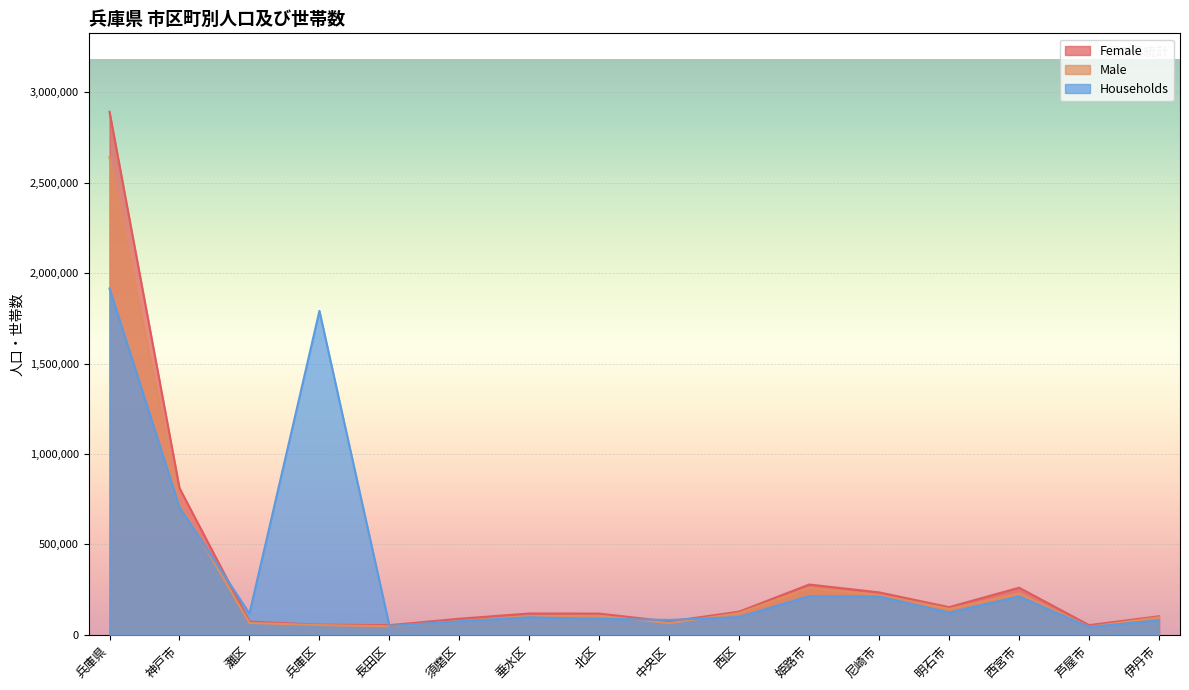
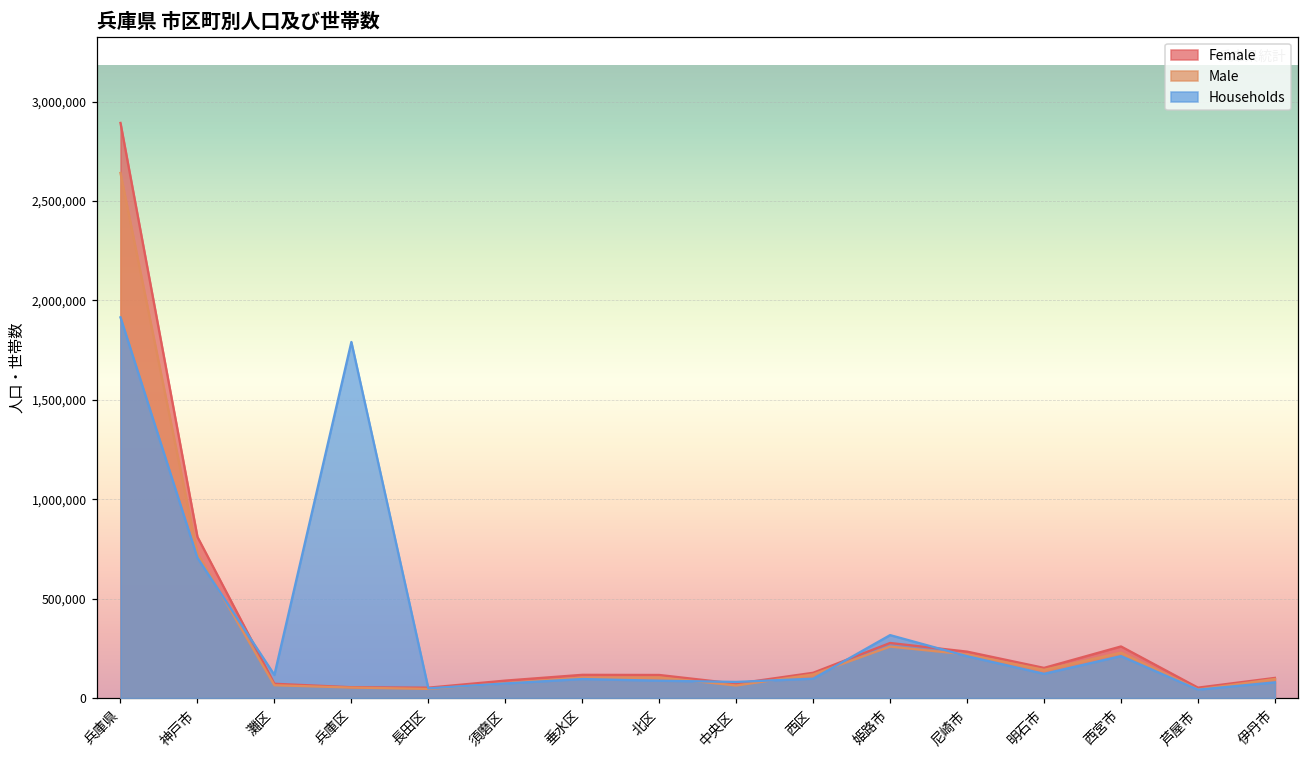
  {
    "Households": {
      "兵庫県": "1,920,000",
      "神戸市": "710,000",
      "灘区": "120,000",
      "兵庫区": "1,790,000",
      "北区": "90,000",
      "西区": "100,000",
-     "姫路市": "210,000",
+     "姫路市": "320,000",
      "明石市": "120,000",
      "西宮市": "210,000",
      "伊丹市": "80,000"
    }
  }
